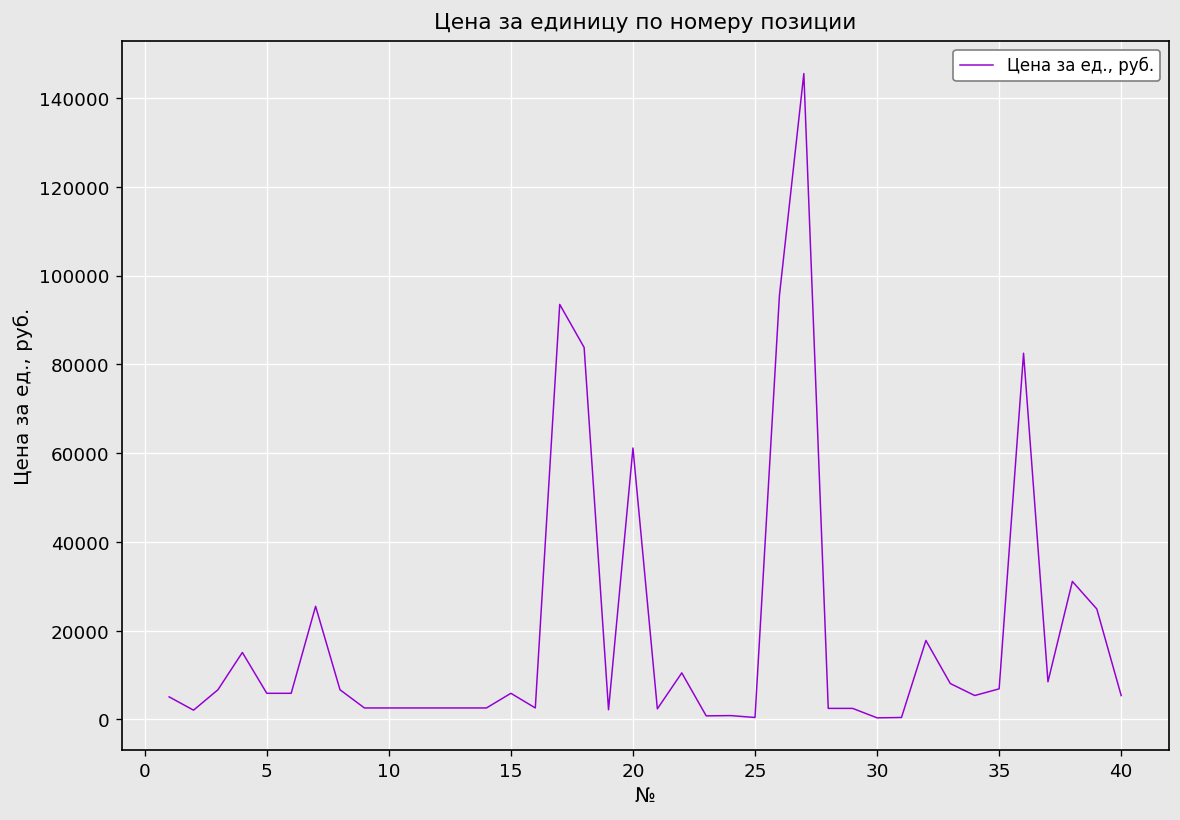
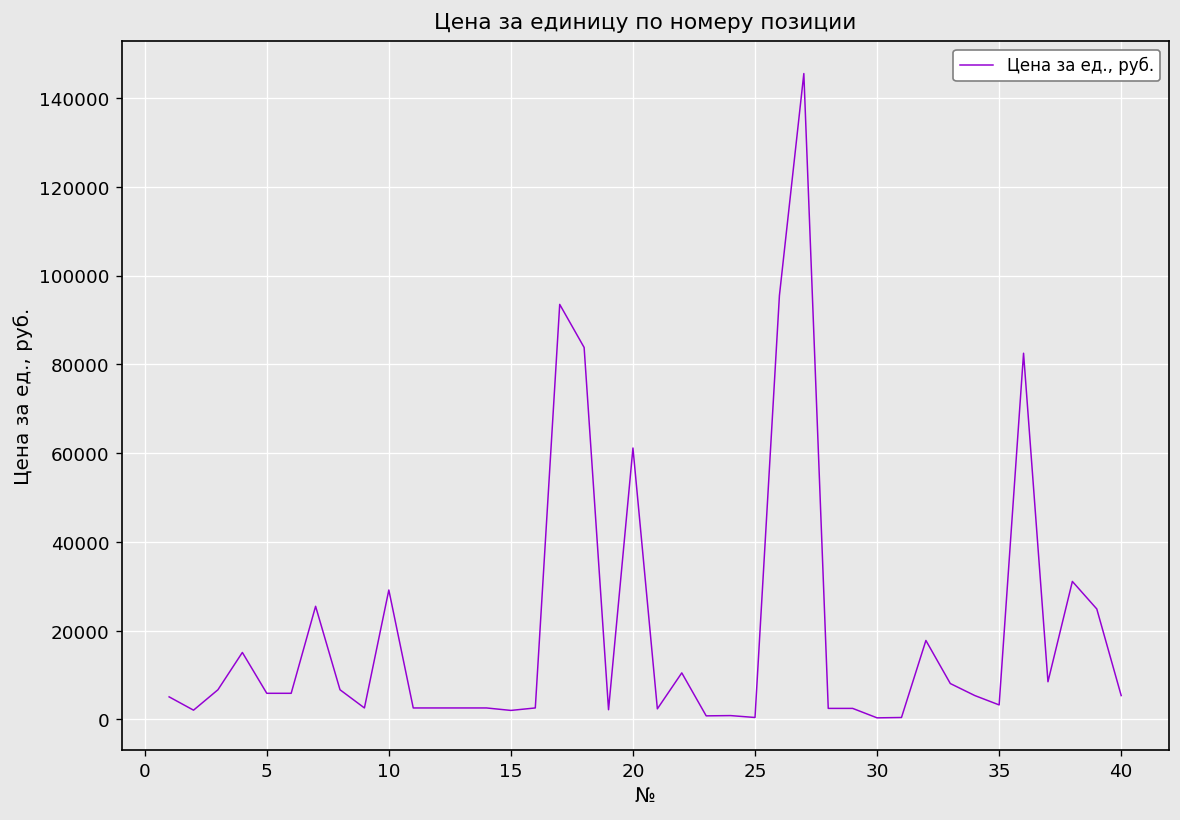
  {
    "5": 6000,
-   "10": 3000,
-   "15": 6000,
+   "10": 29000,
+   "15": 2000,
    "20": 61000,
    "25": 0,
    "30": 0,
-   "35": 7000,
+   "35": 3000,
    "40": 5000
  }
